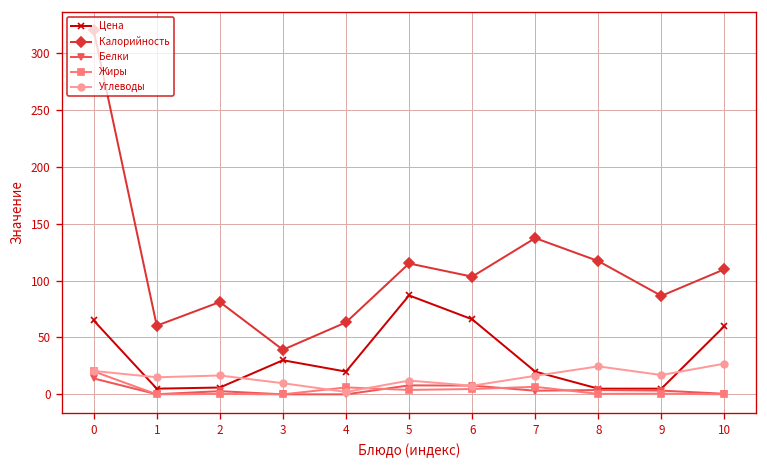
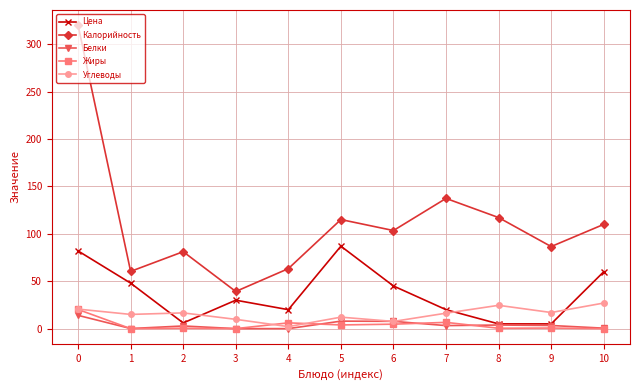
  {
    "Цена": {
-     "0": 70,
-     "1": 10,
+     "0": 80,
+     "1": 50,
      "2": 10,
      "3": 30,
      "4": 20,
      "5": 90,
-     "6": 70,
+     "6": 50,
      "7": 20,
      "10": 60
    }
  }
